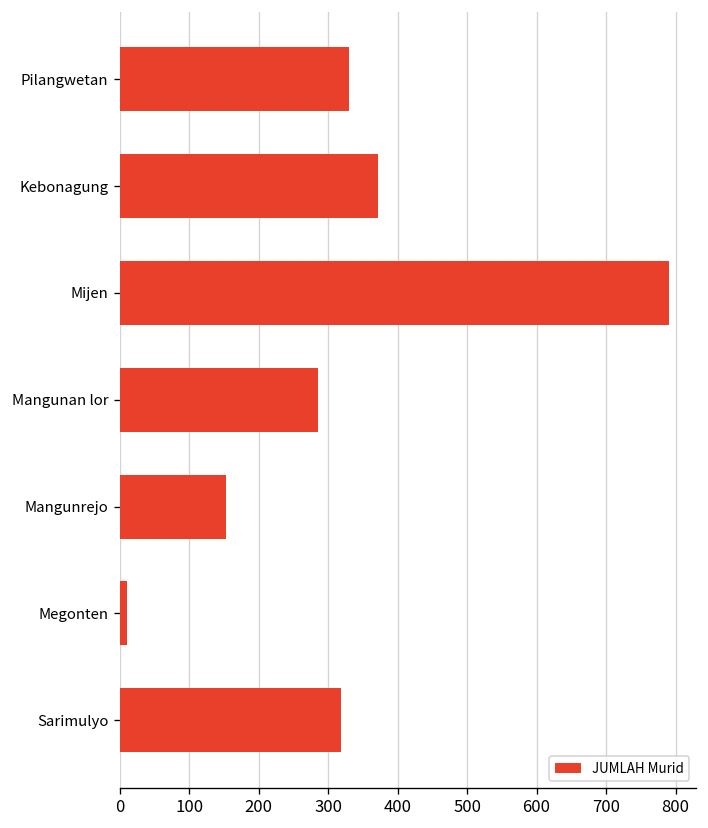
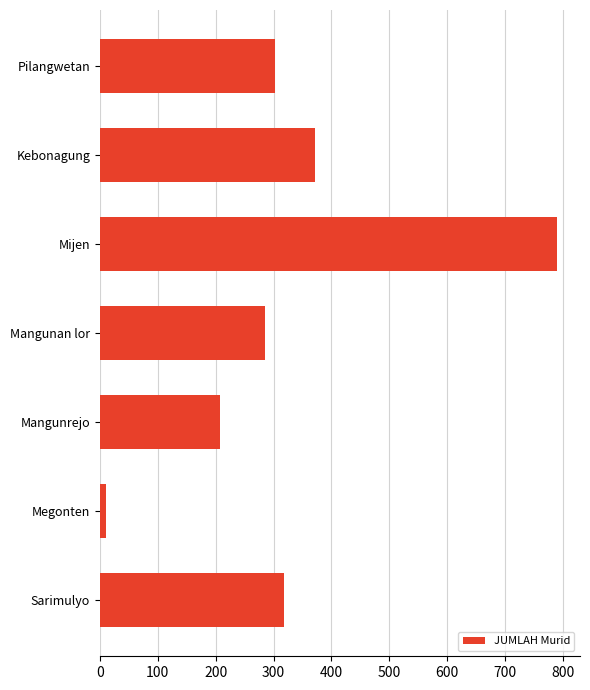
  {
-   "Pilangwetan": 330,
+   "Pilangwetan": 300,
    "Kebonagung": 370,
    "Mijen": 790,
    "Mangunan lor": 290,
-   "Mangunrejo": 150,
+   "Mangunrejo": 210,
    "Megonten": 10,
    "Sarimulyo": 320
  }
